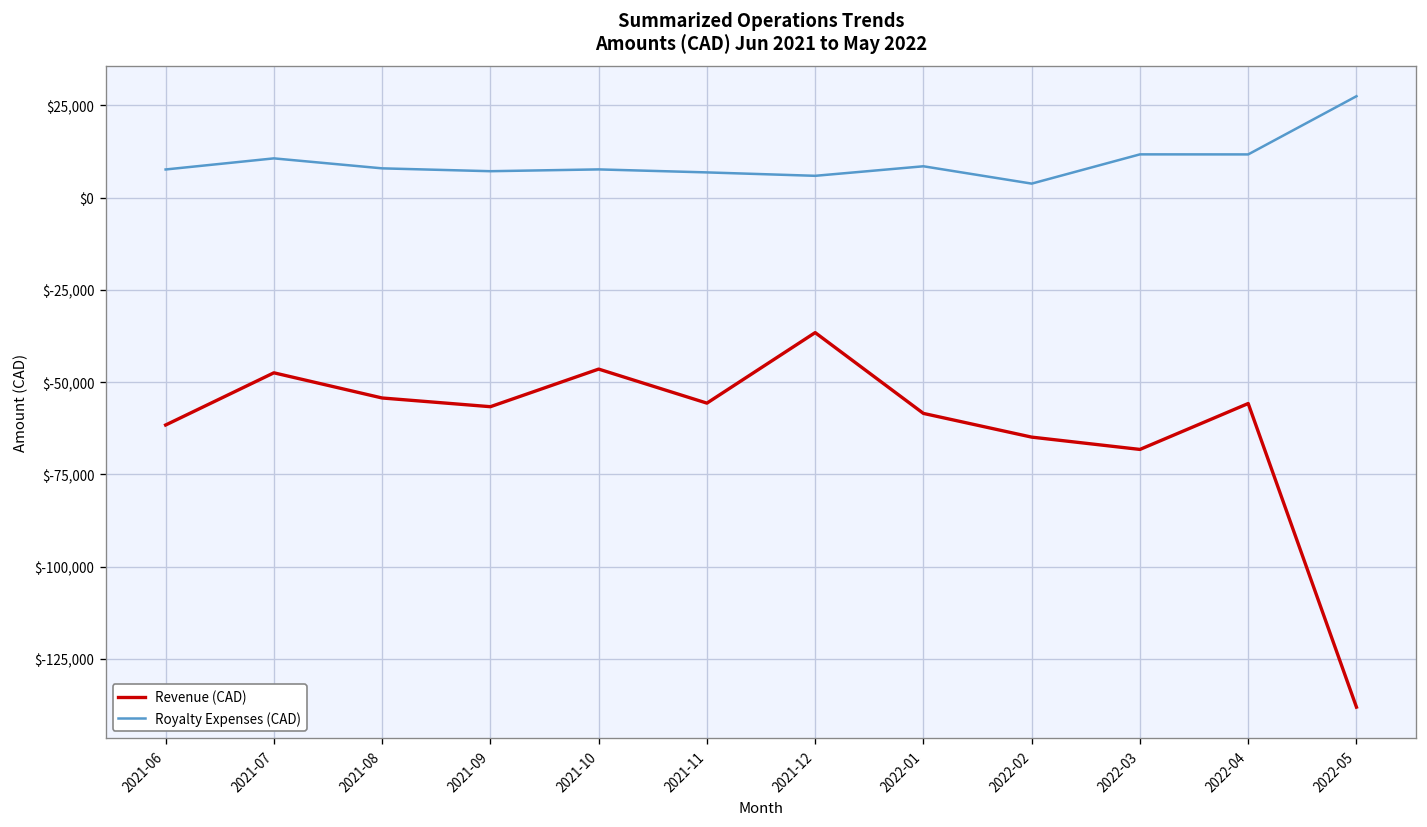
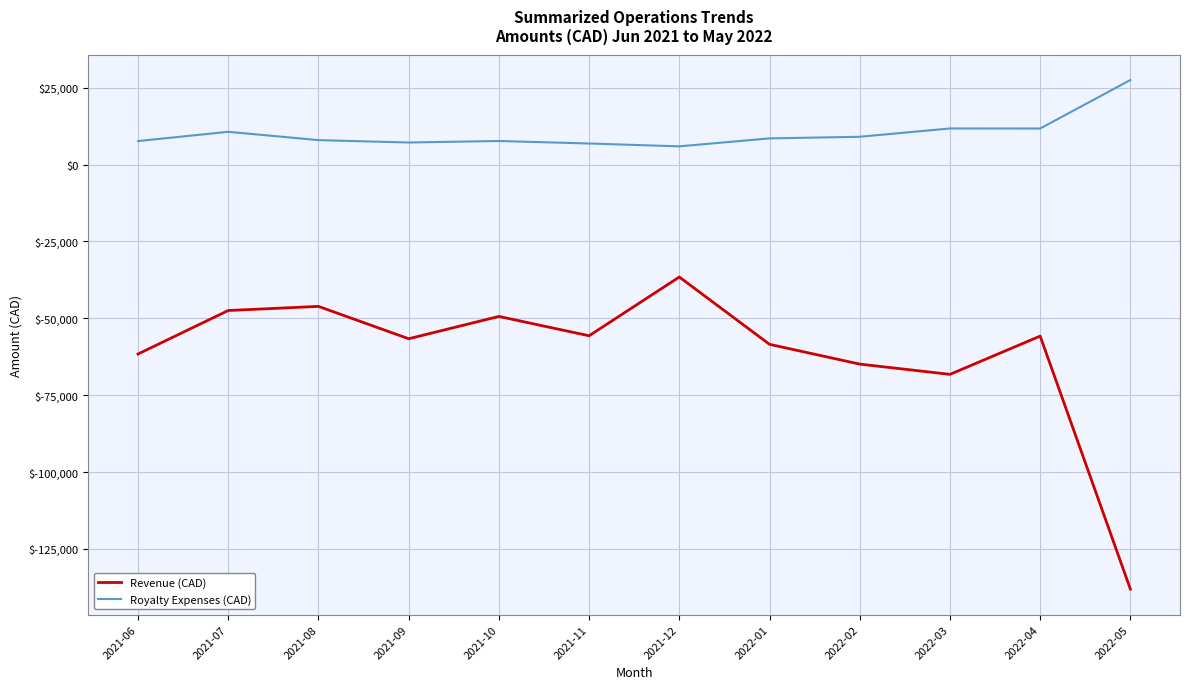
  {
    "Revenue (CAD)": {
      "2021-06": "$-62,000",
      "2021-07": "$-47,000",
-     "2021-08": "$-54,000",
+     "2021-08": "$-46,000",
      "2021-09": "$-57,000",
-     "2021-10": "$-46,000",
+     "2021-10": "$-49,000",
      "2021-11": "$-56,000",
      "2021-12": "$-37,000",
      "2022-01": "$-58,000",
      "2022-02": "$-65,000",
      "2022-03": "$-68,000",
      "2022-04": "$-56,000",
      "2022-05": "$-138,000"
    },
    "Royalty Expenses (CAD)": {
      "2021-06": "$8,000",
      "2021-07": "$11,000",
      "2021-08": "$8,000",
      "2021-09": "$7,000",
      "2021-10": "$8,000",
      "2021-11": "$7,000",
      "2021-12": "$6,000",
      "2022-01": "$9,000",
-     "2022-02": "$4,000",
+     "2022-02": "$9,000",
      "2022-03": "$12,000",
      "2022-04": "$12,000",
      "2022-05": "$27,000"
    }
  }
